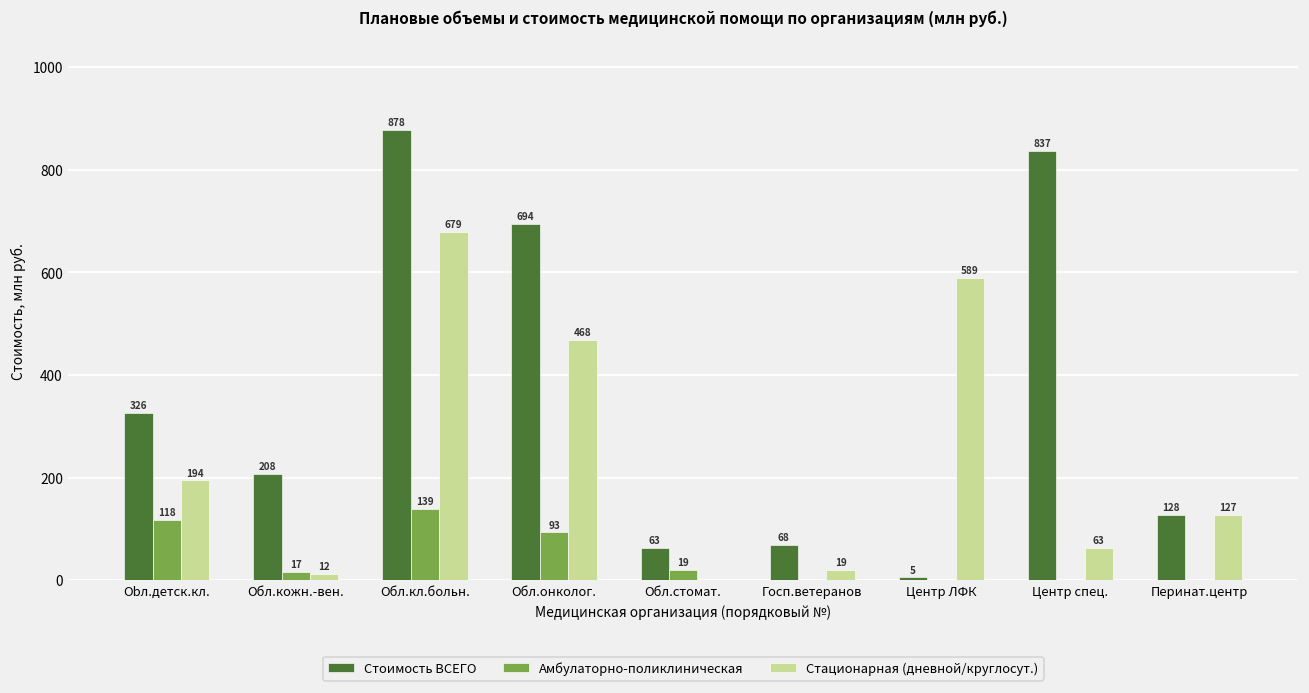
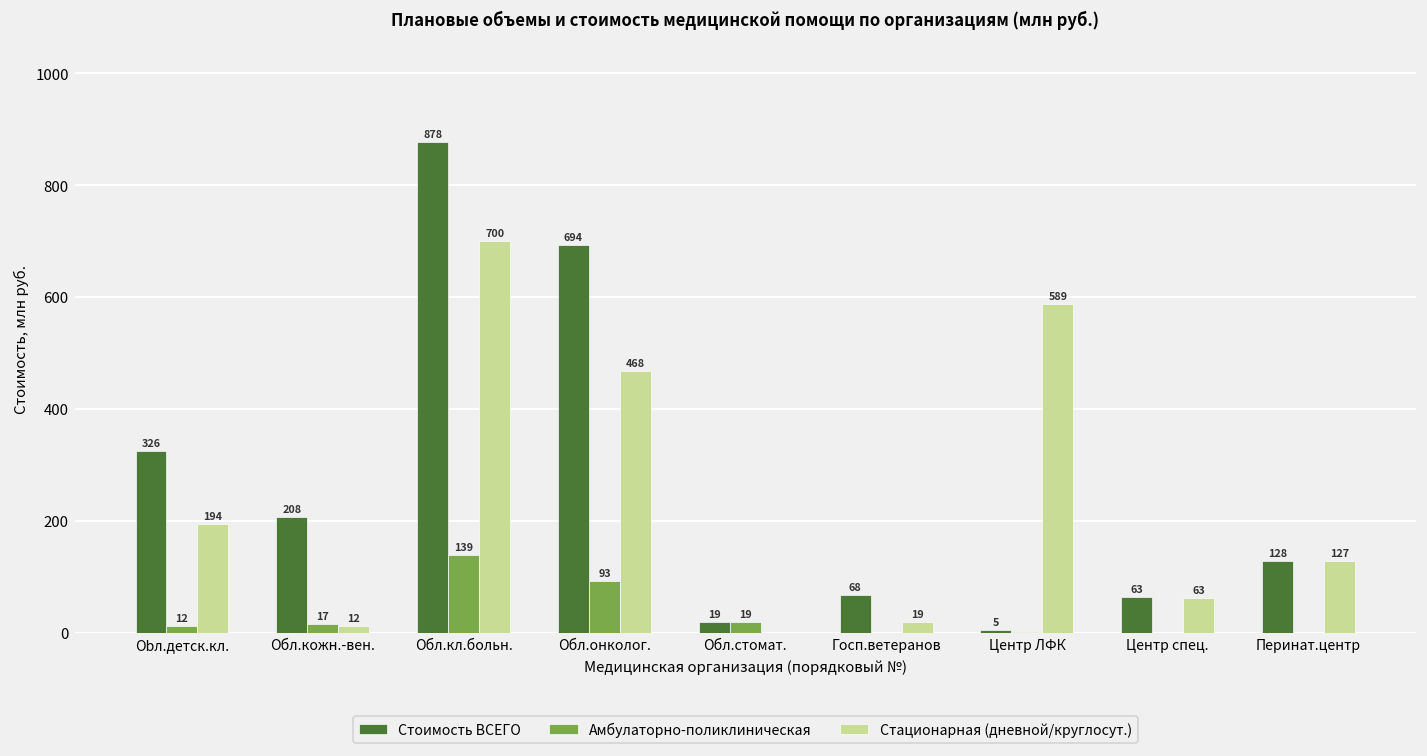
  {
    "Стоимость ВСЕГО": {
      "Obл.детск.кл.": 326,
      "Обл.кожн.-вен.": 208,
      "Обл.кл.больн.": 878,
      "Обл.онколог.": 694,
-     "Обл.стомат.": 63,
+     "Обл.стомат.": 19,
      "Госп.ветеранов": 68,
      "Центр ЛФК": 5,
-     "Центр спец.": 837,
+     "Центр спец.": 63,
      "Перинат.центр": 128
    },
    "Амбулаторно-поликлиническая": {
-     "Obл.детск.кл.": 118,
+     "Obл.детск.кл.": 12,
      "Обл.кожн.-вен.": 17,
      "Обл.кл.больн.": 139,
      "Обл.онколог.": 93,
      "Обл.стомат.": 19
    },
    "Стационарная (дневной/круглосут.)": {
      "Obл.детск.кл.": 194,
      "Обл.кожн.-вен.": 12,
-     "Обл.кл.больн.": 679,
+     "Обл.кл.больн.": 700,
      "Обл.онколог.": 468,
      "Госп.ветеранов": 19,
      "Центр ЛФК": 589,
      "Центр спец.": 63,
      "Перинат.центр": 127
    }
  }
